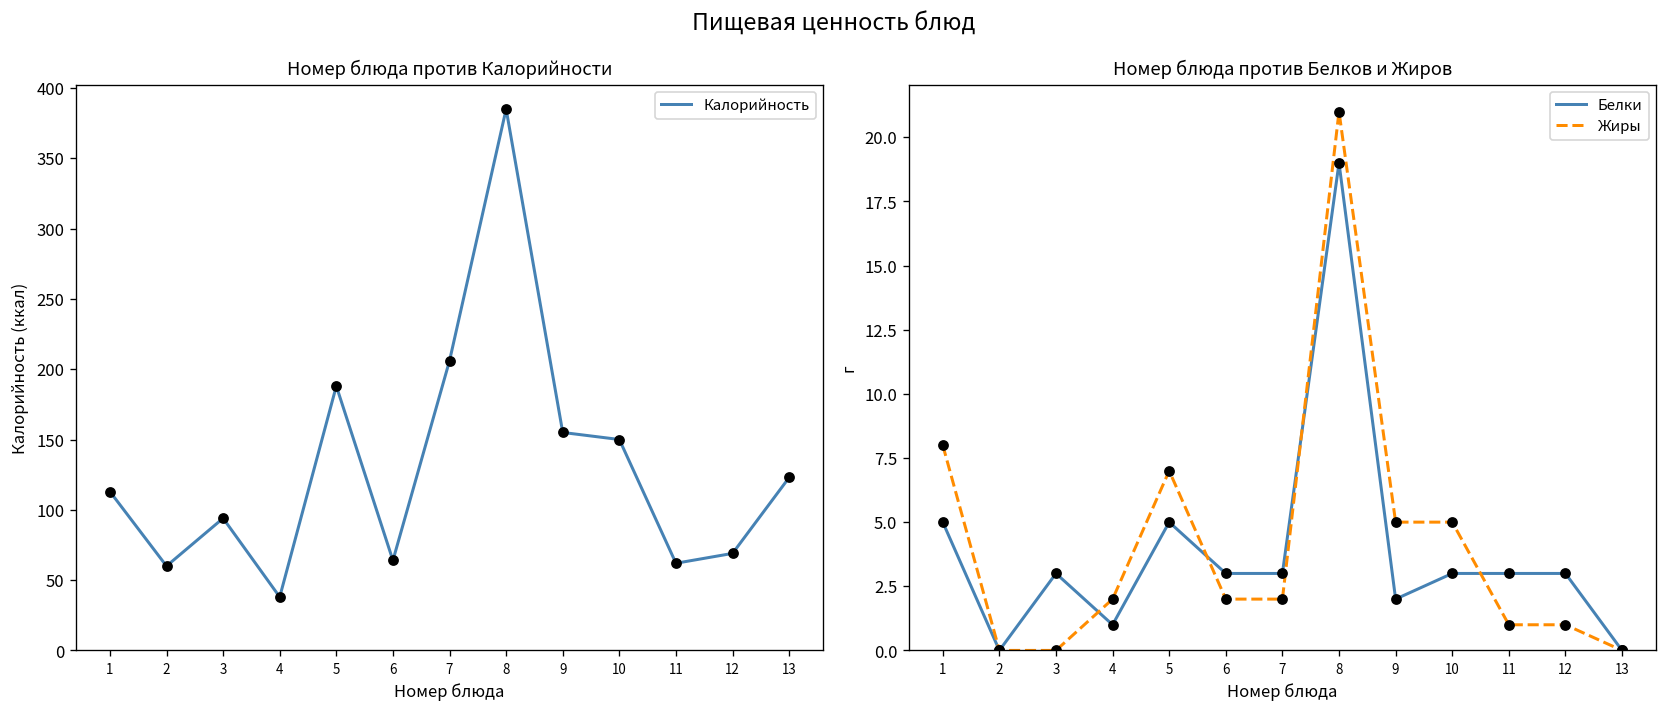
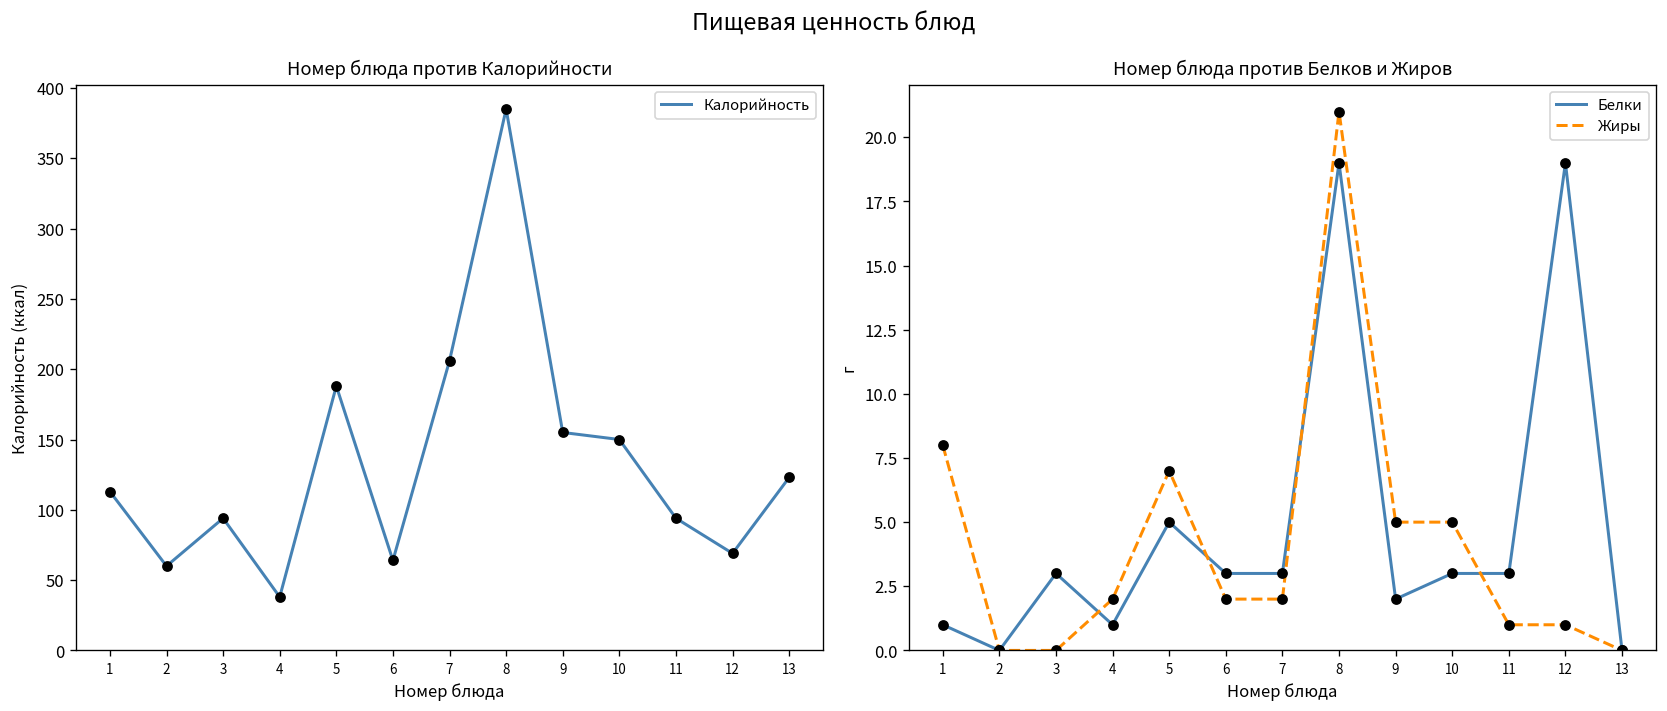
  {
    "Номер блюда против Калорийности": {
      "1": 113,
      "2": 60,
      "3": 94,
      "4": 38,
      "5": 188,
      "6": 64,
      "7": 206,
      "8": 385,
      "9": 155,
      "10": 150,
-     "11": 62,
+     "11": 94,
      "12": 69,
      "13": 123
    },
    "Номер блюда против Белков и Жиров": {
      "Белки": {
-       "1": 5,
+       "1": 1,
        "3": 3,
        "4": 1,
        "5": 5,
        "6": 3,
        "7": 3,
        "8": 19,
        "9": 2,
        "10": 3,
        "11": 3,
-       "12": 3
+       "12": 19
      },
      "Жиры": {
        "1": 8,
        "3": 0,
        "4": 2,
        "5": 7,
        "6": 2,
        "7": 2,
        "8": 21,
        "9": 5,
        "10": 5,
        "11": 1,
        "12": 1
      }
    }
  }
